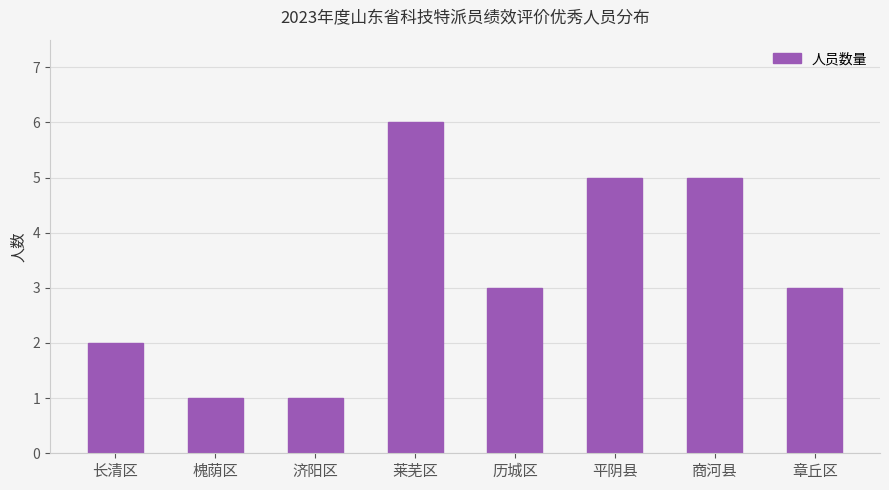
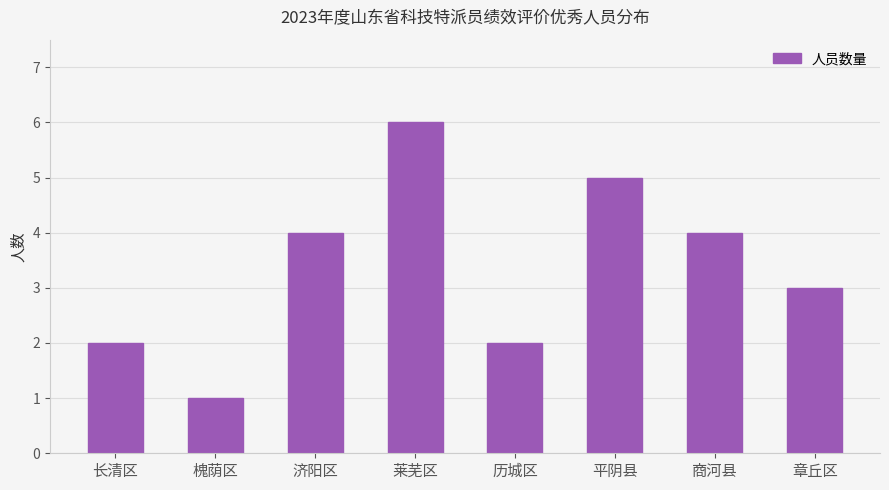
  {
    "长清区": 2,
    "槐荫区": 1,
-   "济阳区": 1,
+   "济阳区": 4,
    "莱芜区": 6,
-   "历城区": 3,
+   "历城区": 2,
    "平阴县": 5,
-   "商河县": 5,
+   "商河县": 4,
    "章丘区": 3
  }
